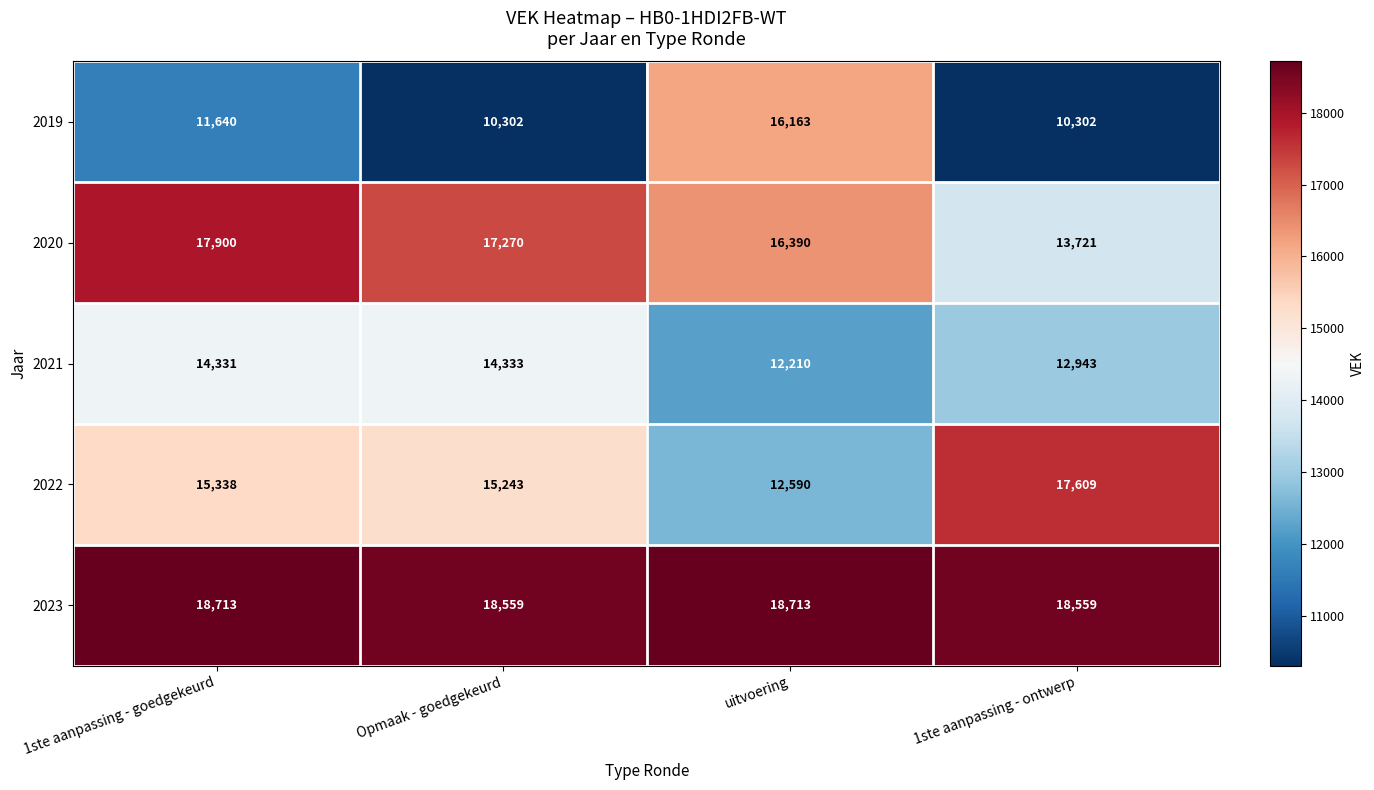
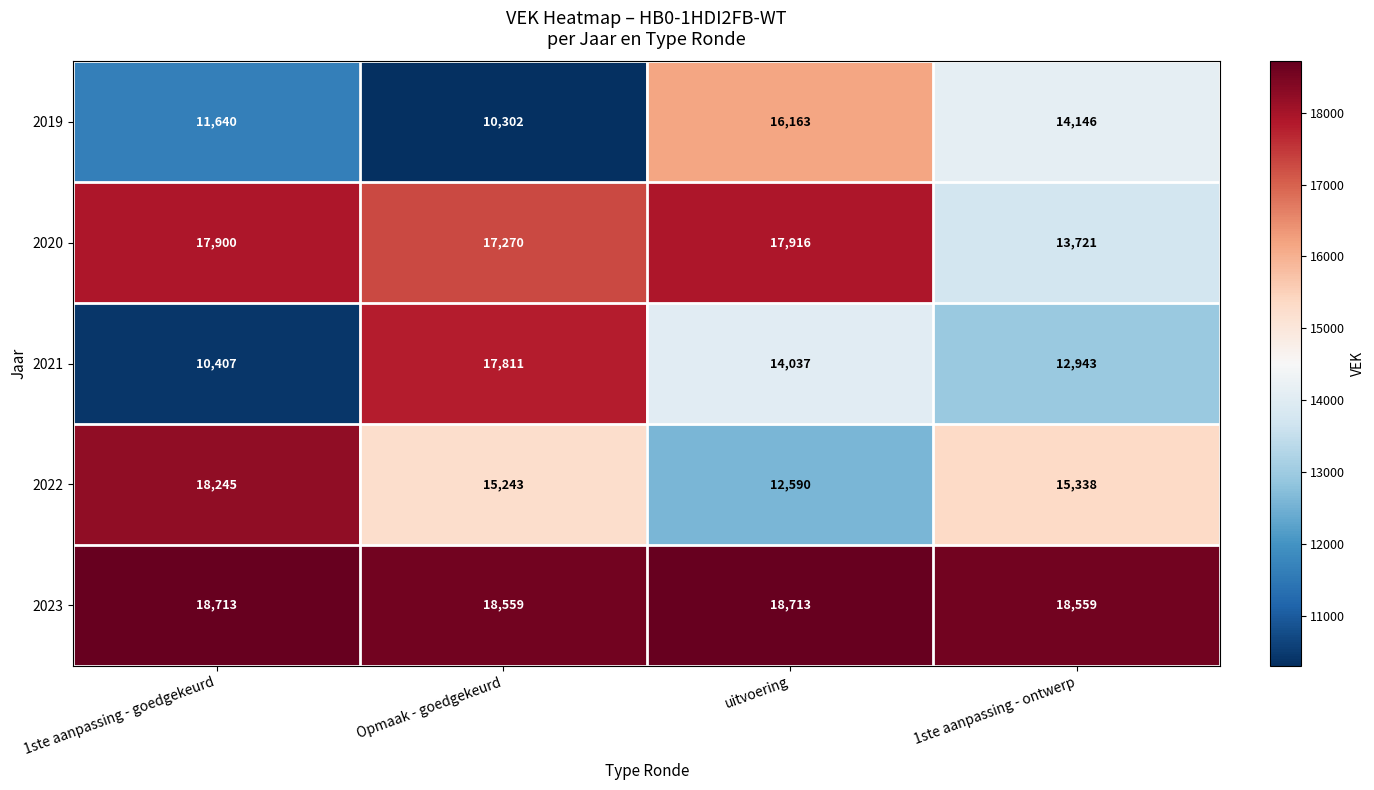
  {
    "2019": {
      "1ste aanpassing - goedgekeurd": "11,640",
      "Opmaak - goedgekeurd": "10,302",
      "uitvoering": "16,163",
-     "1ste aanpassing - ontwerp": "10,302"
+     "1ste aanpassing - ontwerp": "14,146"
    },
    "2020": {
      "1ste aanpassing - goedgekeurd": "17,900",
      "Opmaak - goedgekeurd": "17,270",
-     "uitvoering": "16,390",
+     "uitvoering": "17,916",
      "1ste aanpassing - ontwerp": "13,721"
    },
    "2021": {
-     "1ste aanpassing - goedgekeurd": "14,331",
-     "Opmaak - goedgekeurd": "14,333",
-     "uitvoering": "12,210",
+     "1ste aanpassing - goedgekeurd": "10,407",
+     "Opmaak - goedgekeurd": "17,811",
+     "uitvoering": "14,037",
      "1ste aanpassing - ontwerp": "12,943"
    },
    "2022": {
-     "1ste aanpassing - goedgekeurd": "15,338",
+     "1ste aanpassing - goedgekeurd": "18,245",
      "Opmaak - goedgekeurd": "15,243",
      "uitvoering": "12,590",
-     "1ste aanpassing - ontwerp": "17,609"
+     "1ste aanpassing - ontwerp": "15,338"
    },
    "2023": {
      "1ste aanpassing - goedgekeurd": "18,713",
      "Opmaak - goedgekeurd": "18,559",
      "uitvoering": "18,713",
      "1ste aanpassing - ontwerp": "18,559"
    }
  }
